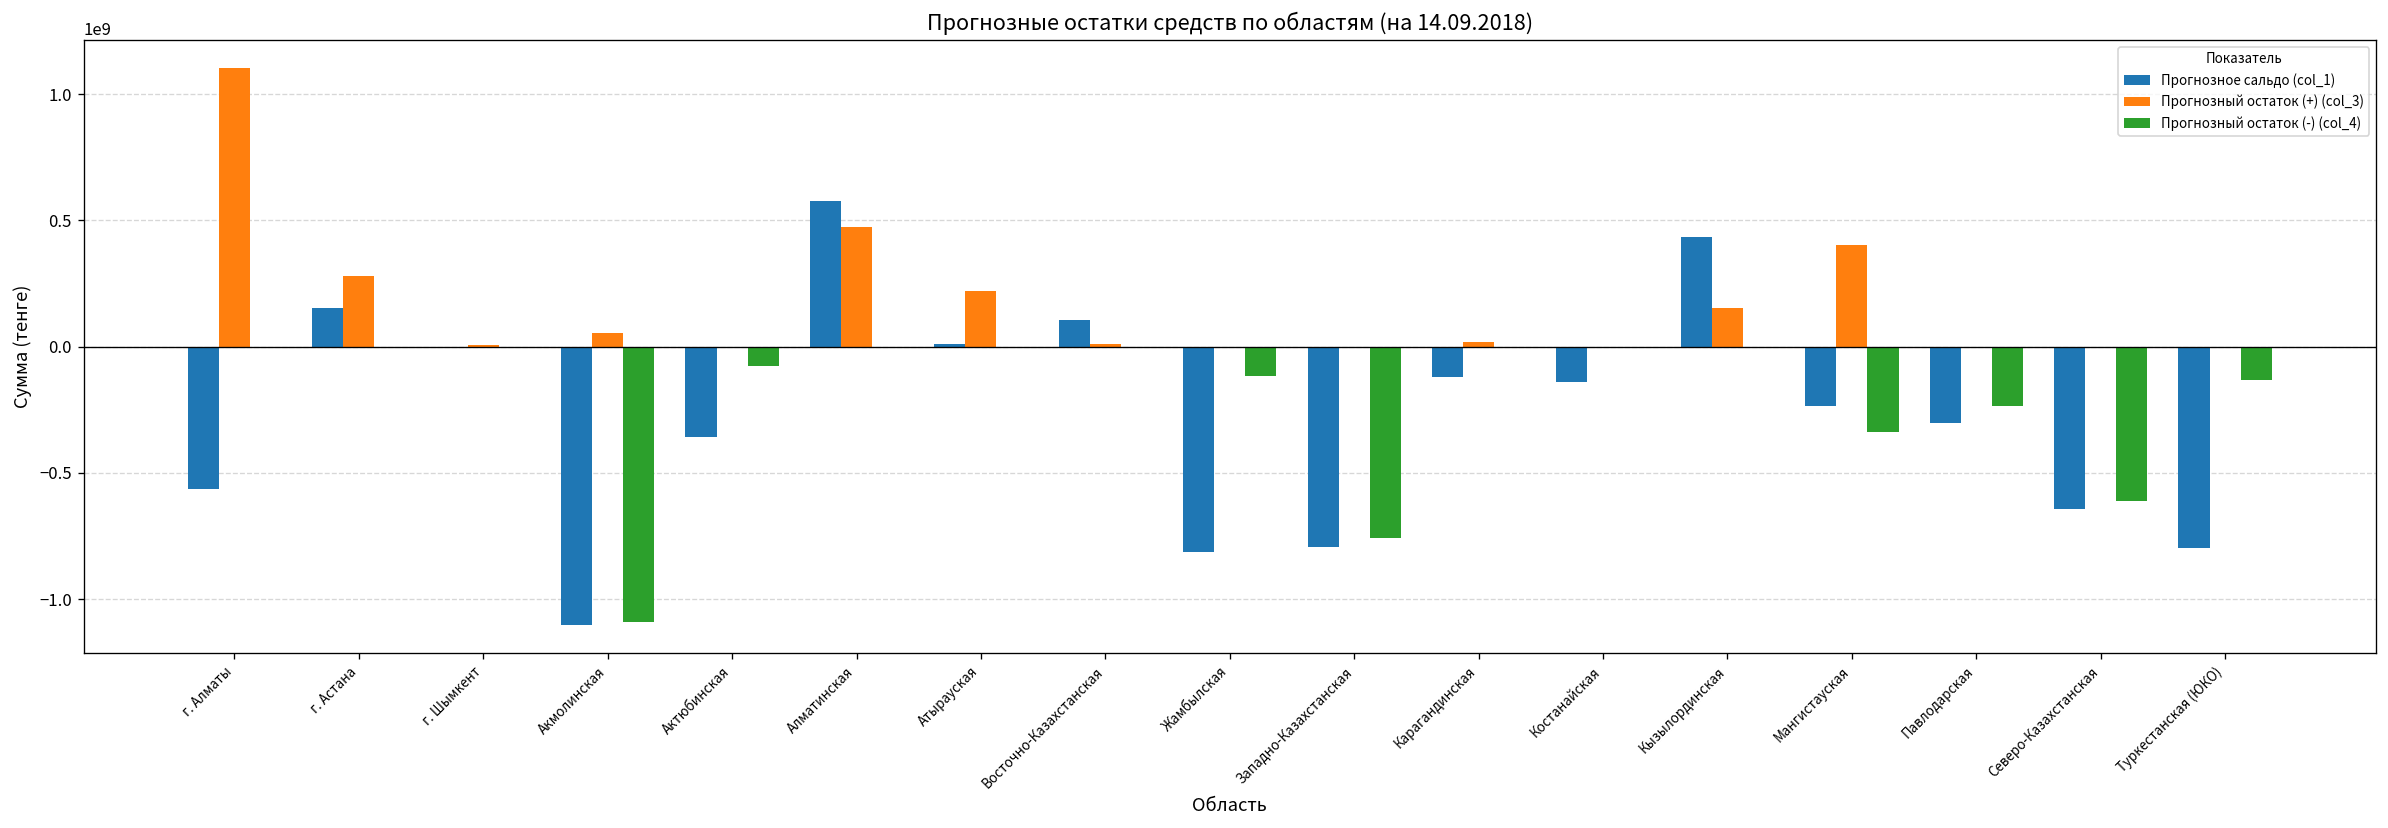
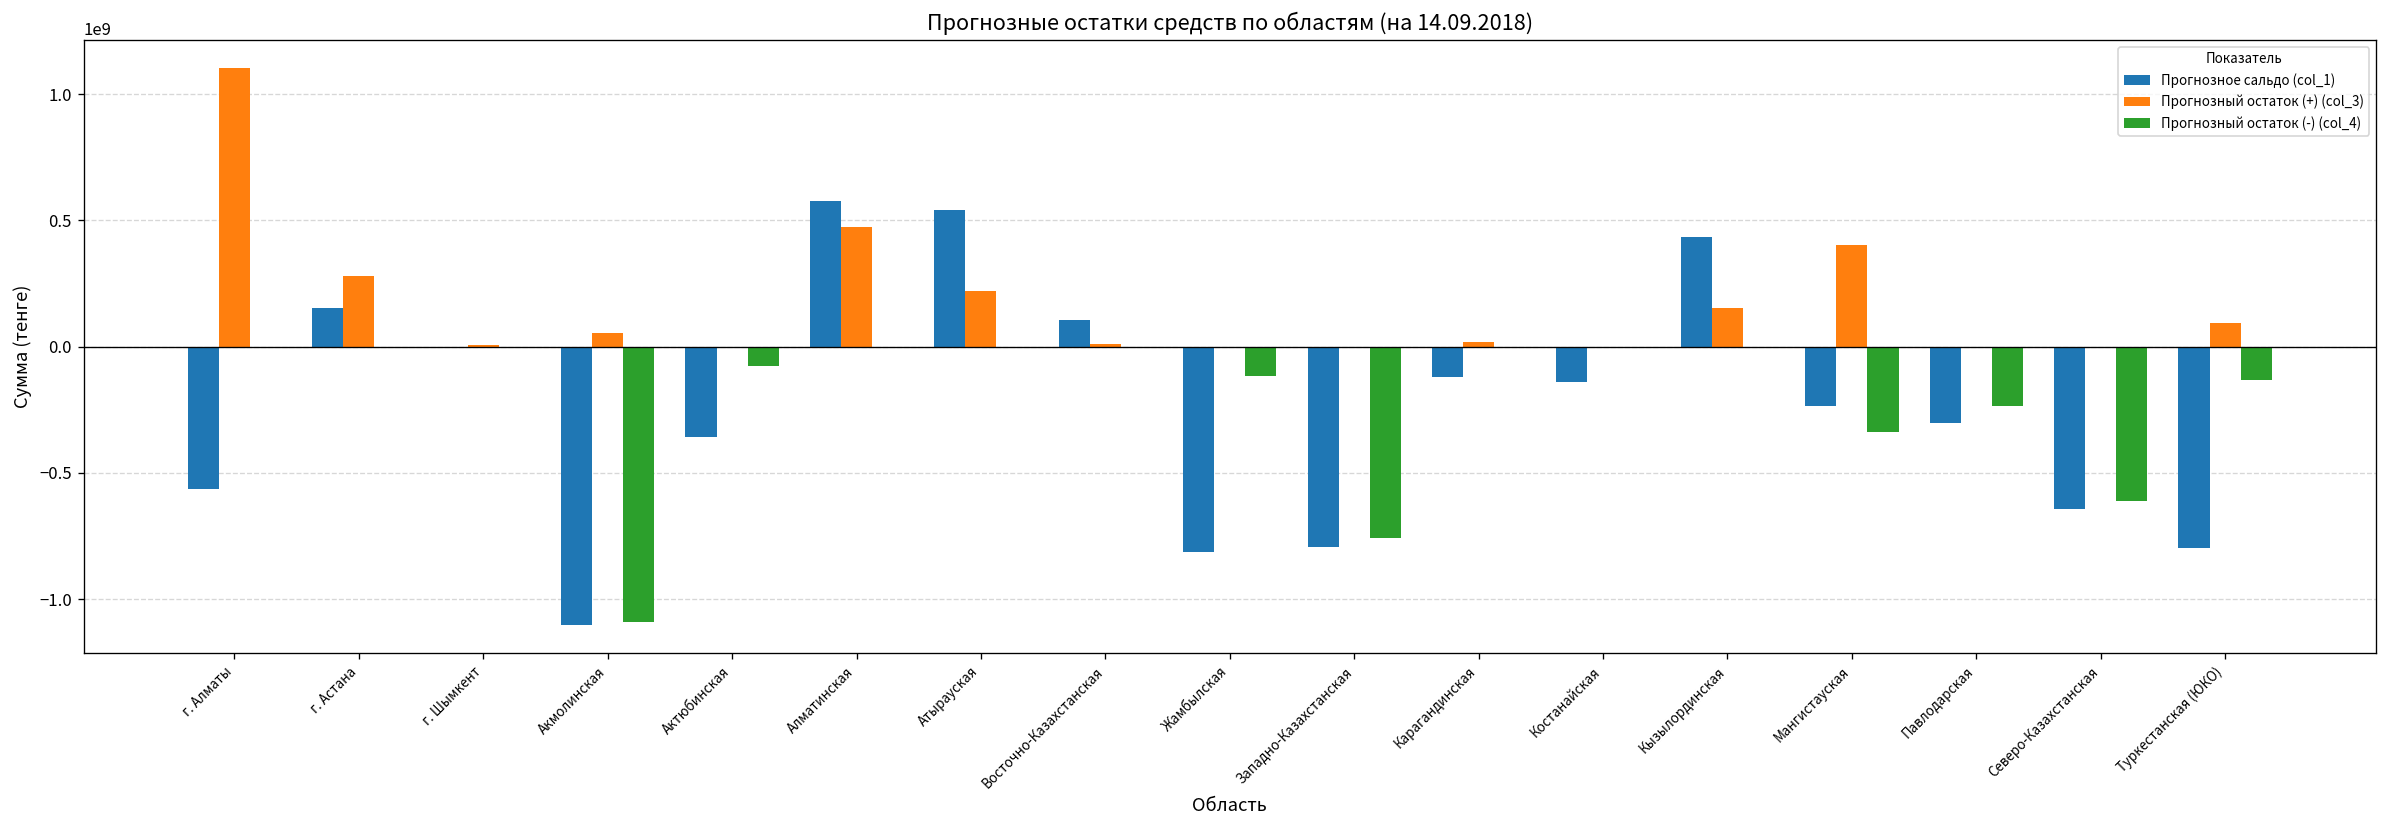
  {
    "Прогнозное сальдо (col_1)": {
      "г. Алматы": -570000000,
      "г. Астана": 150000000,
      "г. Шымкент": 0,
      "Акмолинская": -1100000000,
      "Актюбинская": -360000000,
      "Алматинская": 580000000,
-     "Атырауская": 10000000,
+     "Атырауская": 540000000,
      "Восточно-Казахстанская": 110000000,
      "Жамбылская": -810000000,
      "Западно-Казахстанская": -790000000,
      "Карагандинская": -120000000,
      "Костанайская": -140000000,
      "Кызылординская": 430000000,
      "Мангистауская": -230000000,
      "Павлодарская": -300000000,
      "Северо-Казахстанская": -640000000,
      "Туркестанская (ЮКО)": -800000000
    },
    "Прогнозный остаток (+) (col_3)": {
      "г. Алматы": 1100000000,
      "г. Астана": 280000000,
      "Акмолинская": 50000000,
      "Актюбинская": 0,
      "Алматинская": 470000000,
      "Атырауская": 220000000,
      "Жамбылская": 0,
      "Западно-Казахстанская": 0,
      "Карагандинская": 20000000,
      "Костанайская": 0,
      "Кызылординская": 150000000,
      "Мангистауская": 400000000,
      "Павлодарская": 0,
      "Северо-Казахстанская": 0,
-     "Туркестанская (ЮКО)": 0
+     "Туркестанская (ЮКО)": 90000000
    },
    "Прогнозный остаток (-) (col_4)": {
      "г. Алматы": 0,
      "г. Астана": 0,
      "г. Шымкент": 0,
      "Акмолинская": -1090000000,
      "Актюбинская": -80000000,
      "Алматинская": 0,
      "Атырауская": 0,
      "Восточно-Казахстанская": 0,
      "Жамбылская": -120000000,
      "Западно-Казахстанская": -760000000,
      "Карагандинская": 0,
      "Кызылординская": 0,
      "Мангистауская": -340000000,
      "Павлодарская": -240000000,
      "Северо-Казахстанская": -610000000,
      "Туркестанская (ЮКО)": -130000000
    }
  }
